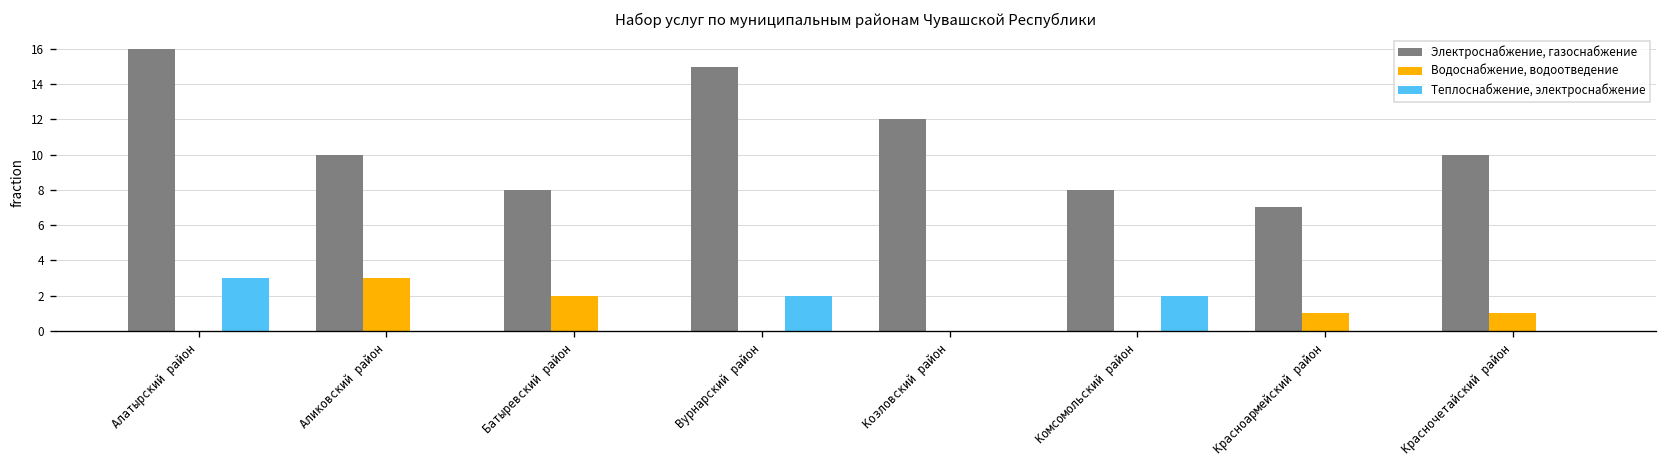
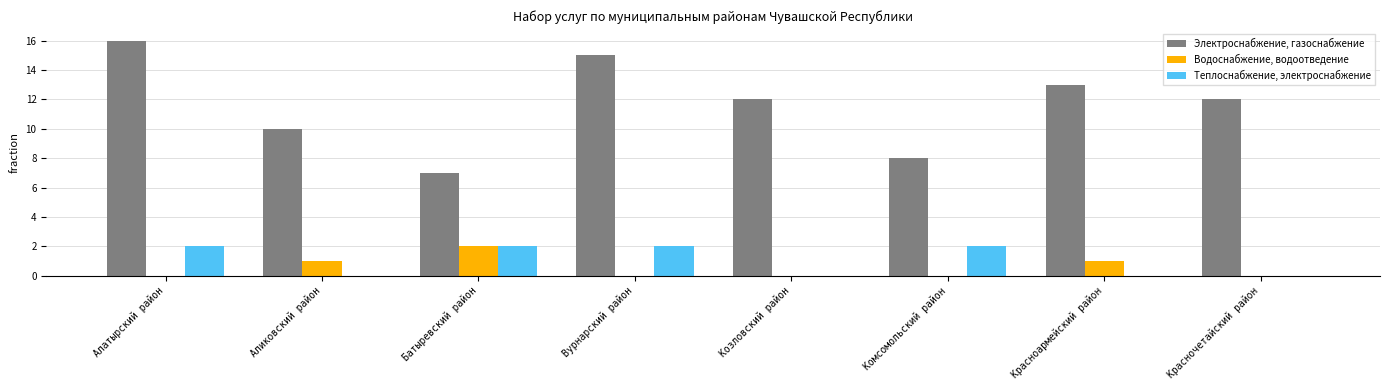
  {
    "Электроснабжение, газоснабжение": {
      "Алатырский район": 16,
      "Аликовский район": 10,
-     "Батыревский район": 8,
+     "Батыревский район": 7,
      "Вурнарский район": 15,
      "Козловский район": 12,
      "Комсомольский район": 8,
-     "Красноармейский район": 7,
-     "Красночетайский район": 10
+     "Красноармейский район": 13,
+     "Красночетайский район": 12
    },
    "Водоснабжение, водоотведение": {
      "Алатырский район": 0,
-     "Аликовский район": 3,
+     "Аликовский район": 1,
      "Батыревский район": 2,
      "Вурнарский район": 0,
      "Козловский район": 0,
      "Комсомольский район": 0,
      "Красноармейский район": 1,
-     "Красночетайский район": 1
+     "Красночетайский район": 0
    },
    "Теплоснабжение, электроснабжение": {
-     "Алатырский район": 3,
+     "Алатырский район": 2,
      "Аликовский район": 0,
-     "Батыревский район": 0,
+     "Батыревский район": 2,
      "Вурнарский район": 2,
      "Козловский район": 0,
      "Комсомольский район": 2,
      "Красноармейский район": 0,
      "Красночетайский район": 0
    }
  }
